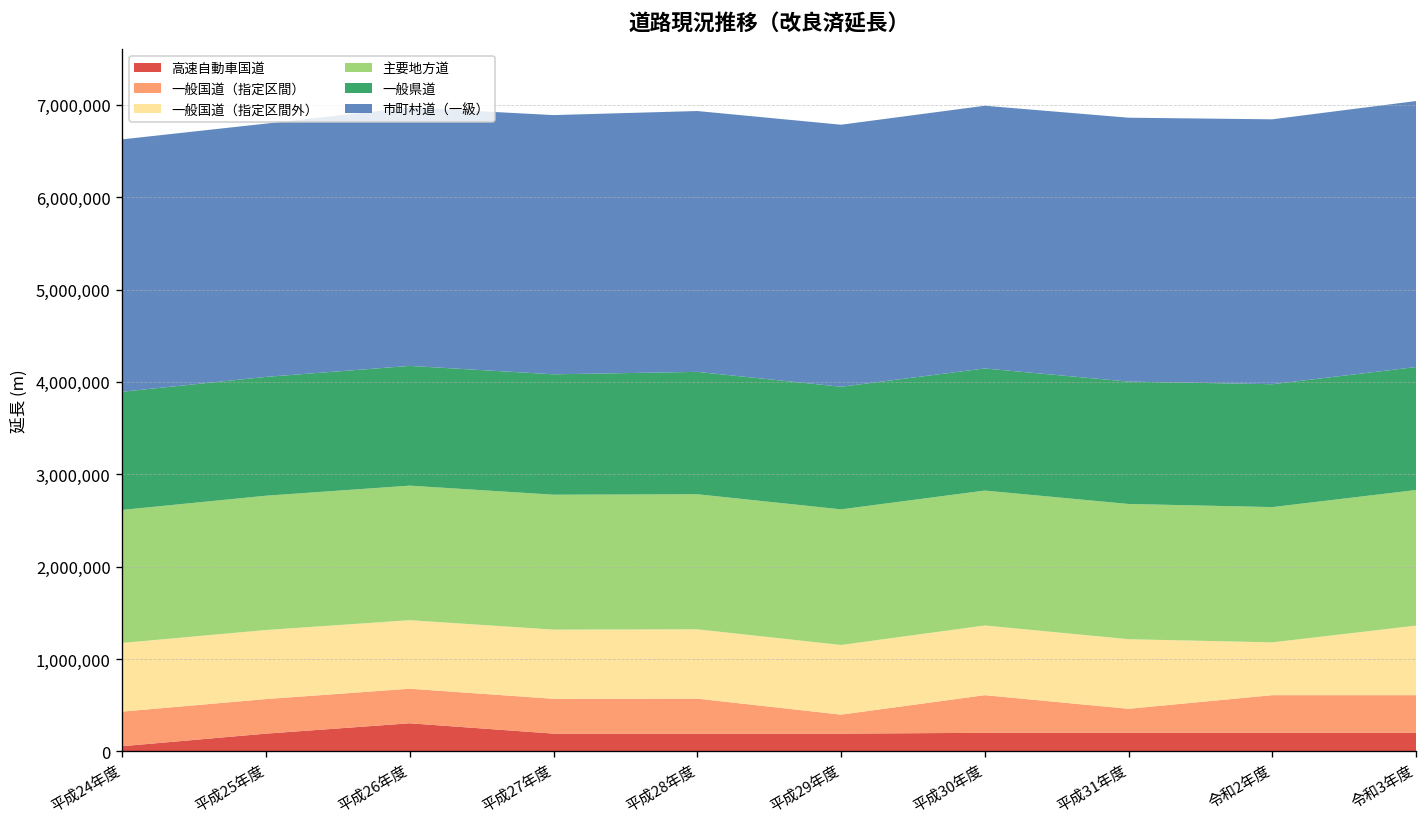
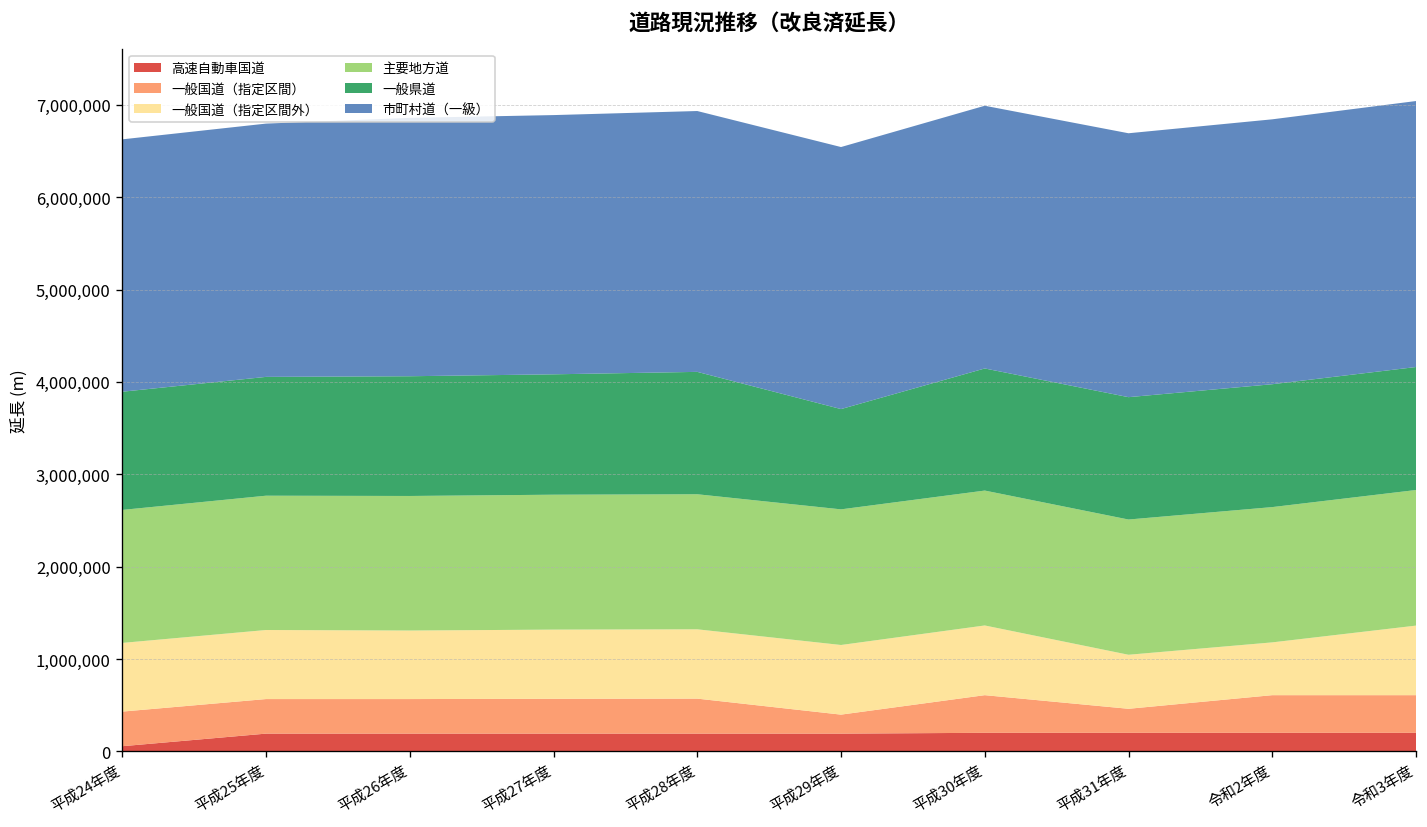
  {
    "高速自動車国道": {
      "平成24年度": "100,000",
      "平成25年度": "200,000",
-     "平成26年度": "300,000",
+     "平成26年度": "200,000",
      "平成27年度": "200,000",
      "平成28年度": "200,000",
      "平成29年度": "200,000",
      "平成30年度": "200,000",
      "平成31年度": "200,000",
      "令和2年度": "200,000",
      "令和3年度": "200,000"
    },
    "一般国道（指定区間）": {
      "平成24年度": "400,000",
      "平成25年度": "400,000",
      "平成26年度": "400,000",
      "平成27年度": "400,000",
      "平成28年度": "400,000",
      "平成29年度": "200,000",
      "平成30年度": "400,000",
      "平成31年度": "300,000",
      "令和2年度": "400,000",
      "令和3年度": "400,000"
    },
    "一般国道（指定区間外）": {
      "平成24年度": "700,000",
      "平成25年度": "700,000",
      "平成26年度": "700,000",
      "平成27年度": "700,000",
      "平成28年度": "800,000",
      "平成29年度": "800,000",
      "平成30年度": "800,000",
-     "平成31年度": "800,000",
+     "平成31年度": "600,000",
      "令和2年度": "600,000",
      "令和3年度": "800,000"
    },
    "主要地方道": {
      "平成24年度": "1,400,000",
      "平成25年度": "1,500,000",
      "平成26年度": "1,500,000",
      "平成27年度": "1,500,000",
      "平成28年度": "1,500,000",
      "平成29年度": "1,500,000",
      "平成30年度": "1,500,000",
      "平成31年度": "1,500,000",
      "令和2年度": "1,500,000",
      "令和3年度": "1,500,000"
    },
    "一般県道": {
      "平成24年度": "1,300,000",
      "平成25年度": "1,300,000",
      "平成26年度": "1,300,000",
      "平成27年度": "1,300,000",
      "平成28年度": "1,300,000",
-     "平成29年度": "1,300,000",
+     "平成29年度": "1,100,000",
      "平成30年度": "1,300,000",
      "平成31年度": "1,300,000",
      "令和2年度": "1,300,000",
      "令和3年度": "1,300,000"
    },
    "市町村道（一級）": {
      "平成24年度": "2,700,000",
      "平成25年度": "2,700,000",
      "平成27年度": "2,800,000",
      "平成28年度": "2,800,000",
      "平成29年度": "2,800,000",
      "平成30年度": "2,800,000",
      "平成31年度": "2,900,000",
      "令和2年度": "2,900,000",
      "令和3年度": "2,900,000"
    }
  }
